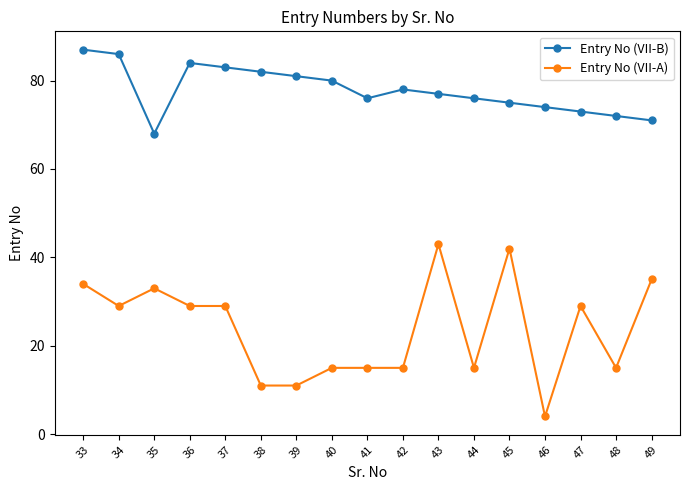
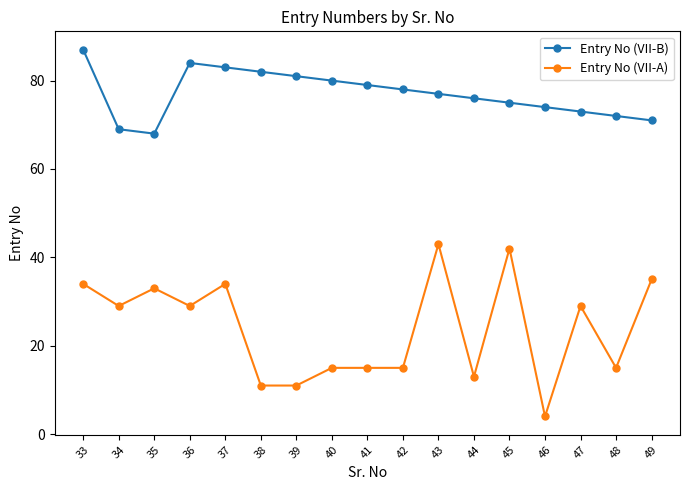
  {
    "Entry No (VII-B)": {
      "33": 87,
-     "34": 86,
+     "34": 69,
      "35": 68,
      "36": 84,
      "37": 83,
      "38": 82,
      "39": 81,
      "40": 80,
-     "41": 76,
+     "41": 79,
      "42": 78,
      "43": 77,
      "44": 76,
      "45": 75,
      "46": 74,
      "47": 73,
      "48": 72,
      "49": 71
    },
    "Entry No (VII-A)": {
      "33": 34,
      "34": 29,
      "35": 33,
      "36": 29,
-     "37": 29,
+     "37": 34,
      "38": 11,
      "39": 11,
      "40": 15,
      "41": 15,
      "42": 15,
      "43": 43,
-     "44": 15,
+     "44": 13,
      "45": 42,
      "46": 4,
      "47": 29,
      "48": 15,
      "49": 35
    }
  }
